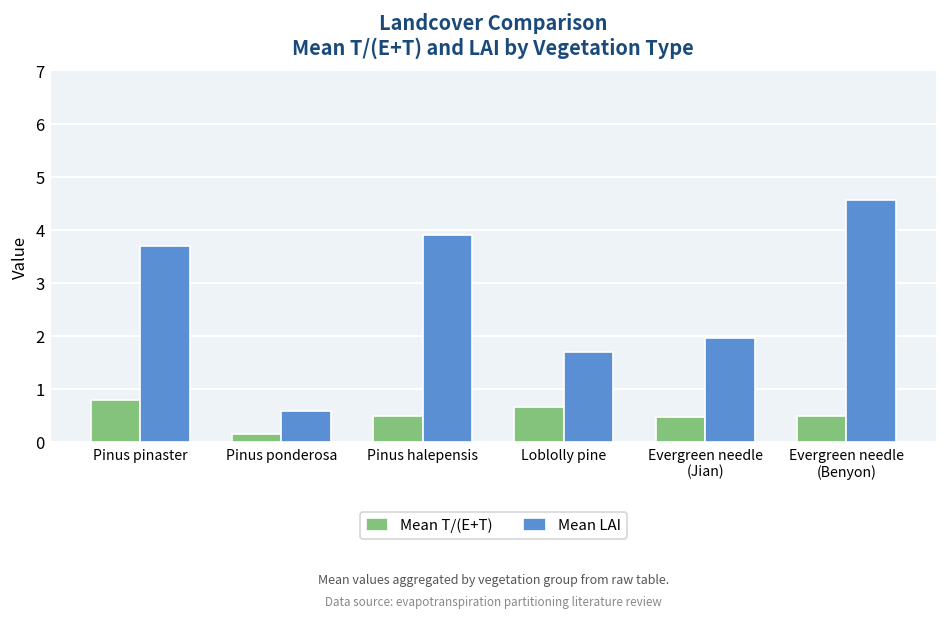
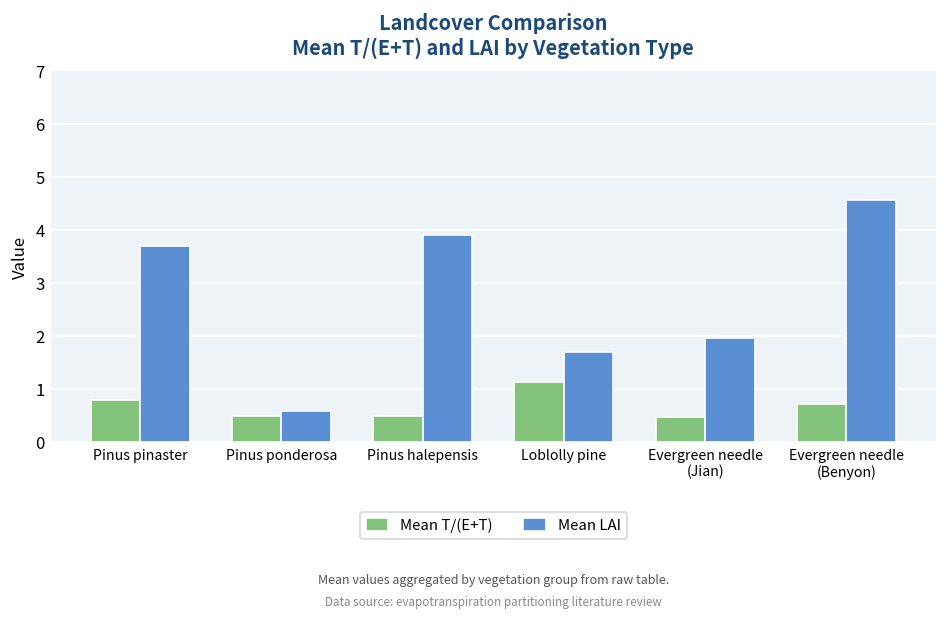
  {
    "Mean T/(E+T)": {
      "Pinus pinaster": 0.8,
-     "Pinus ponderosa": 0.2,
+     "Pinus ponderosa": 0.5,
      "Pinus halepensis": 0.5,
-     "Loblolly pine": 0.7,
+     "Loblolly pine": 1.1,
      "Evergreen needle (Jian)": 0.5,
-     "Evergreen needle (Benyon)": 0.5
+     "Evergreen needle (Benyon)": 0.7
    },
    "Mean LAI": {
      "Pinus pinaster": 3.7,
      "Pinus ponderosa": 0.6,
      "Pinus halepensis": 3.9,
      "Loblolly pine": 1.7,
      "Evergreen needle (Jian)": 2.0,
      "Evergreen needle (Benyon)": 4.6
    }
  }
